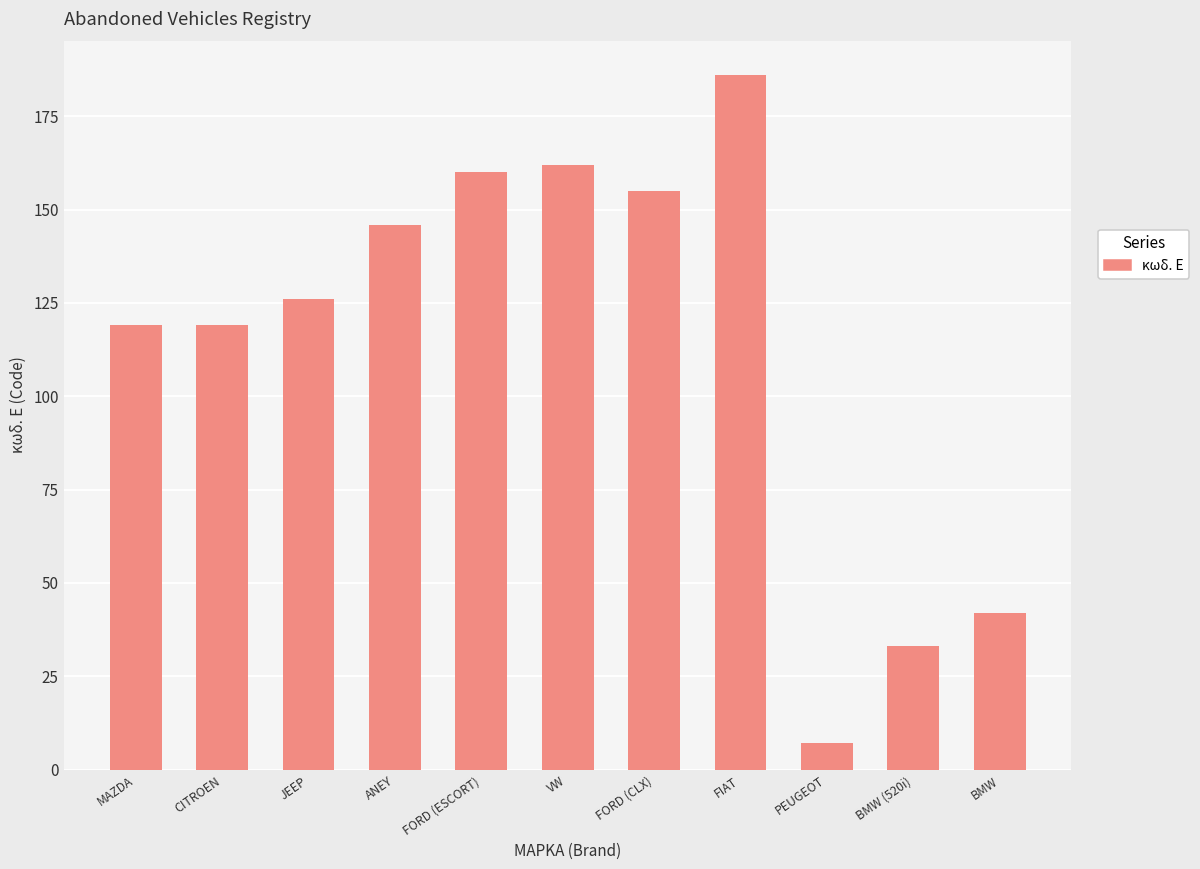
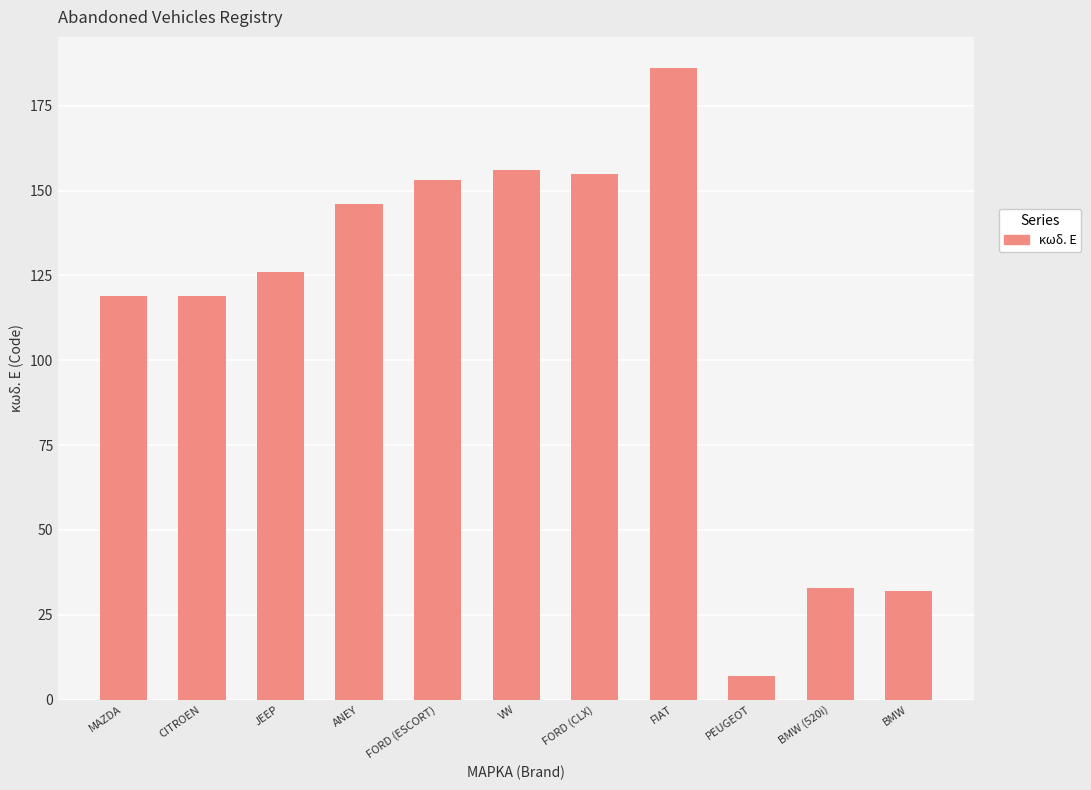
  {
    "MAZDA": 119,
    "CITROEN": 119,
    "JEEP": 126,
    "ΑΝΕΥ": 146,
-   "FORD (ESCORT)": 160,
-   "VW": 162,
+   "FORD (ESCORT)": 153,
+   "VW": 156,
    "FORD (CLX)": 155,
    "FIAT": 186,
    "PEUGEOT": 7,
    "BMW (520i)": 33,
-   "BMW": 42
+   "BMW": 32
  }
